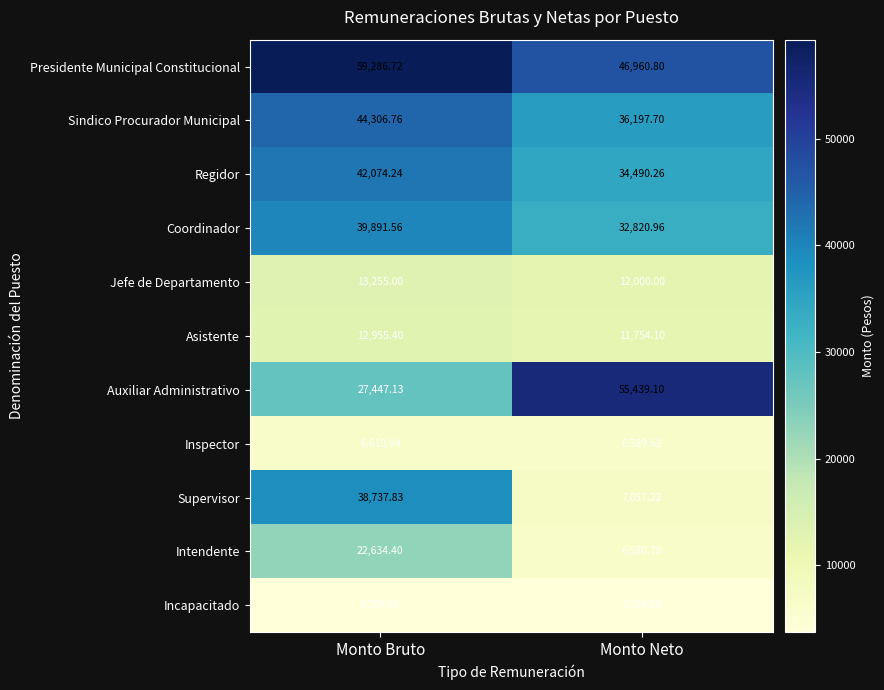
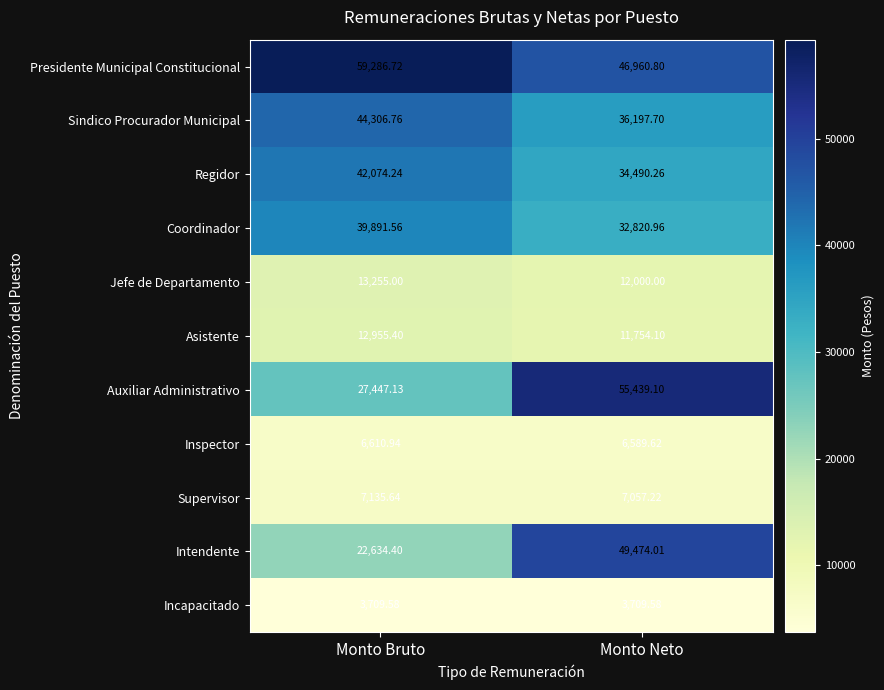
  {
    "Presidente Municipal Constitucional": {
      "Monto Bruto": "59,286.72",
      "Monto Neto": "46,960.80"
    },
    "Sindico Procurador Municipal": {
      "Monto Bruto": "44,306.76",
      "Monto Neto": "36,197.70"
    },
    "Regidor": {
      "Monto Bruto": "42,074.24",
      "Monto Neto": "34,490.26"
    },
    "Coordinador": {
      "Monto Bruto": "39,891.56",
      "Monto Neto": "32,820.96"
    },
    "Jefe de Departamento": {
      "Monto Bruto": "13,255.00",
      "Monto Neto": "12,000.00"
    },
    "Asistente": {
      "Monto Bruto": "12,955.40",
      "Monto Neto": "11,754.10"
    },
    "Auxiliar Administrativo": {
      "Monto Bruto": "27,447.13",
      "Monto Neto": "55,439.10"
    },
    "Inspector": {
      "Monto Bruto": "6,610.94",
      "Monto Neto": "6,589.62"
    },
    "Supervisor": {
-     "Monto Bruto": "38,737.83",
+     "Monto Bruto": "7,135.64",
      "Monto Neto": "7,057.22"
    },
    "Intendente": {
      "Monto Bruto": "22,634.40",
-     "Monto Neto": "6,580.78"
+     "Monto Neto": "49,474.01"
    }
  }
